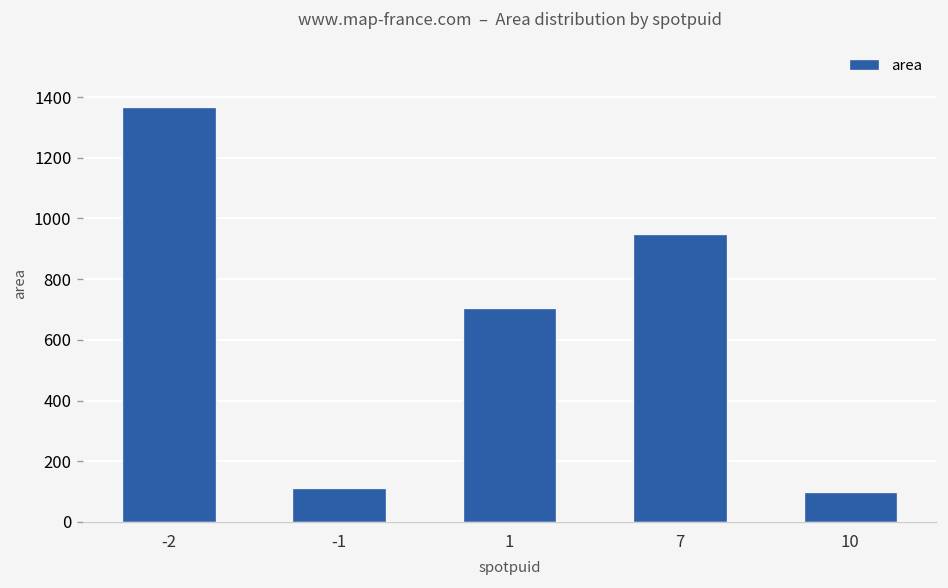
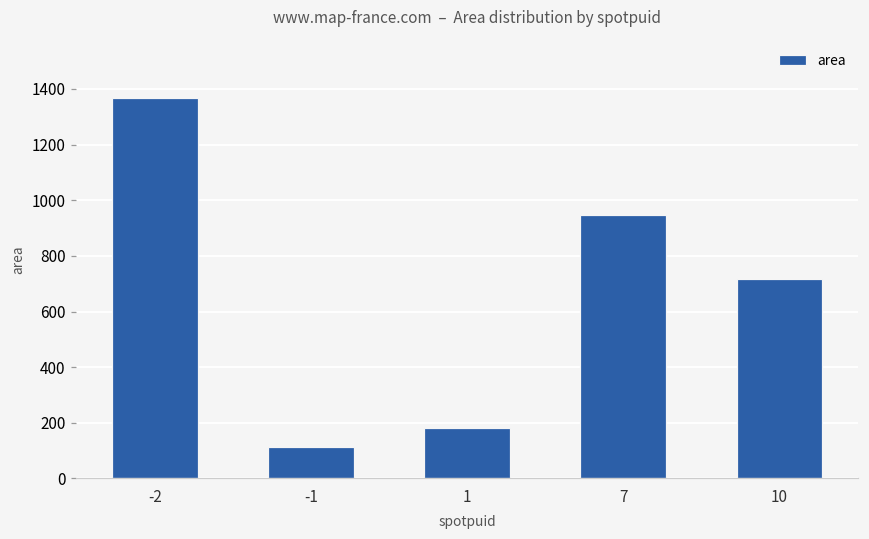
  {
    "-2": 1370,
    "-1": 110,
-   "1": 710,
+   "1": 180,
    "7": 950,
-   "10": 100
+   "10": 720
  }
